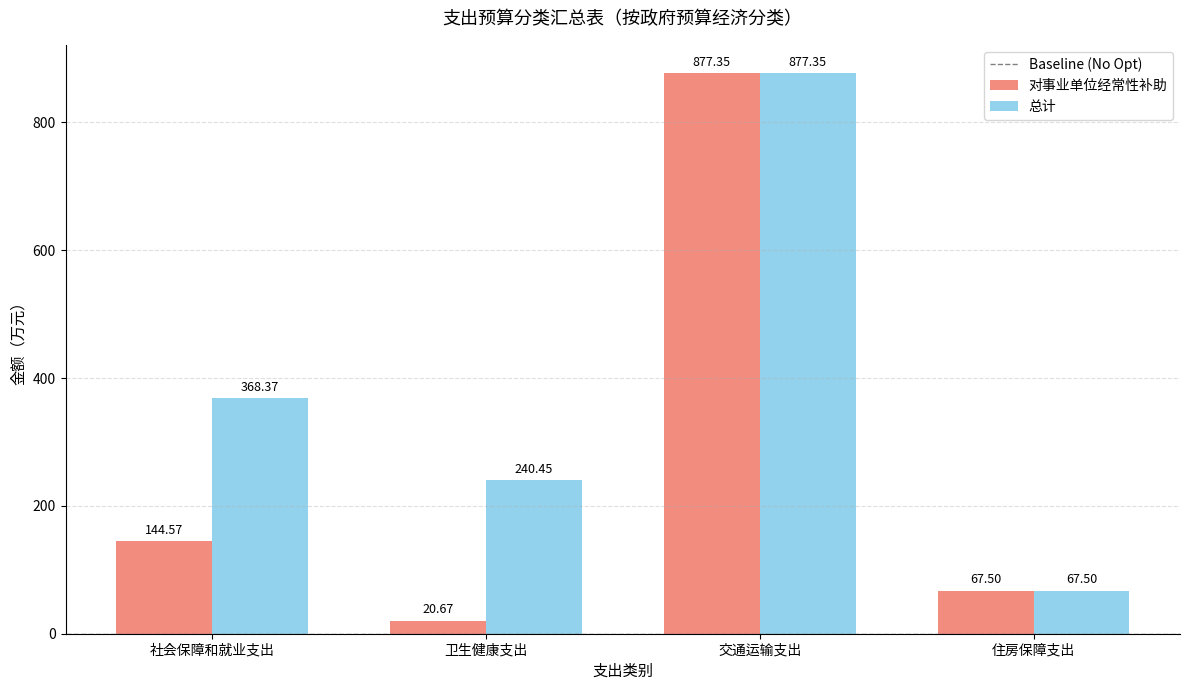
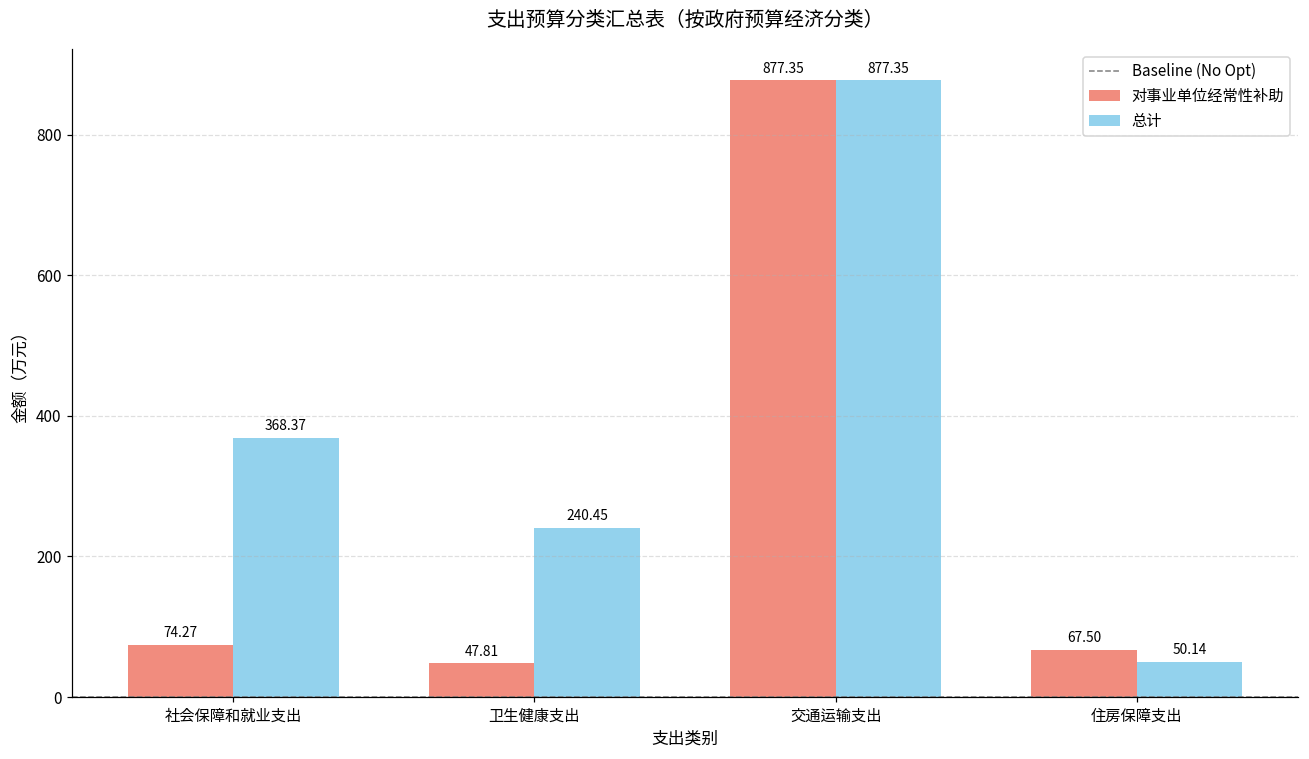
  {
    "对事业单位经常性补助": {
-     "社会保障和就业支出": 144.57,
-     "卫生健康支出": 20.67,
+     "社会保障和就业支出": 74.27,
+     "卫生健康支出": 47.81,
      "交通运输支出": 877.35,
      "住房保障支出": 67.50
    },
    "总计": {
      "社会保障和就业支出": 368.37,
      "卫生健康支出": 240.45,
      "交通运输支出": 877.35,
-     "住房保障支出": 67.50
+     "住房保障支出": 50.14
    }
  }
